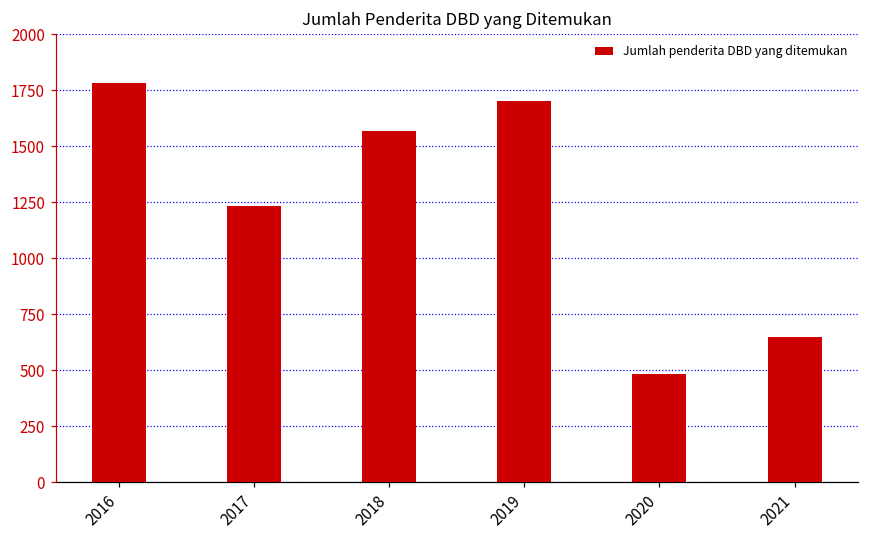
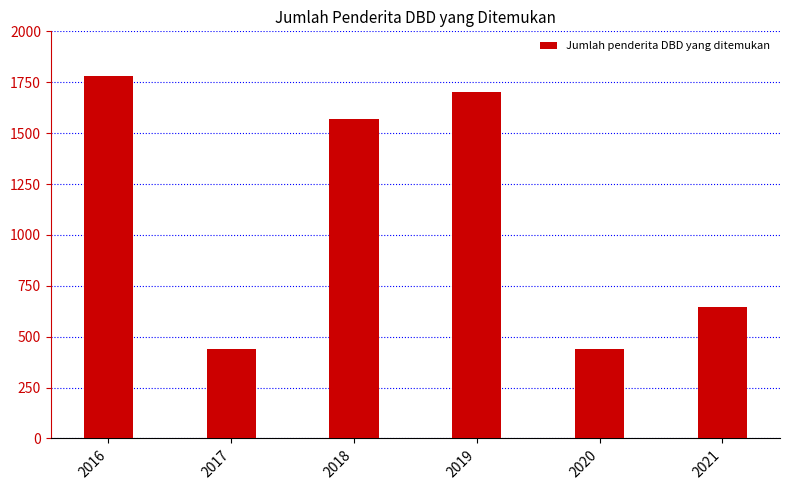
  {
    "2016": 1780,
-   "2017": 1240,
+   "2017": 440,
    "2018": 1570,
    "2019": 1700,
-   "2020": 490,
+   "2020": 440,
    "2021": 650
  }
